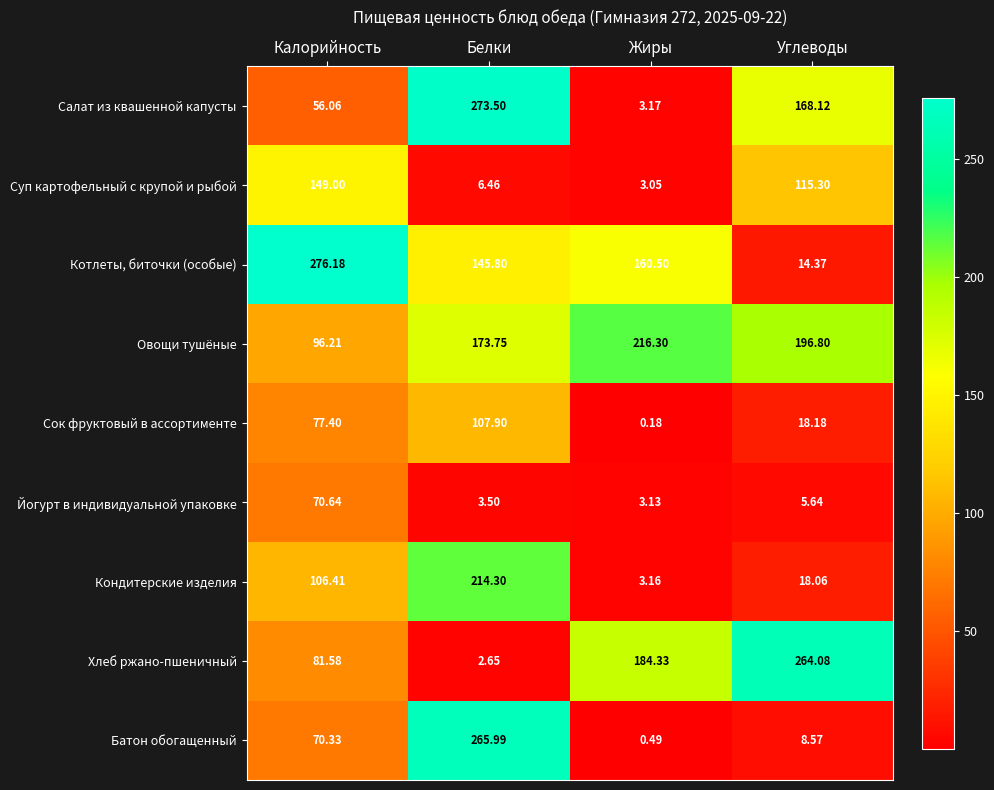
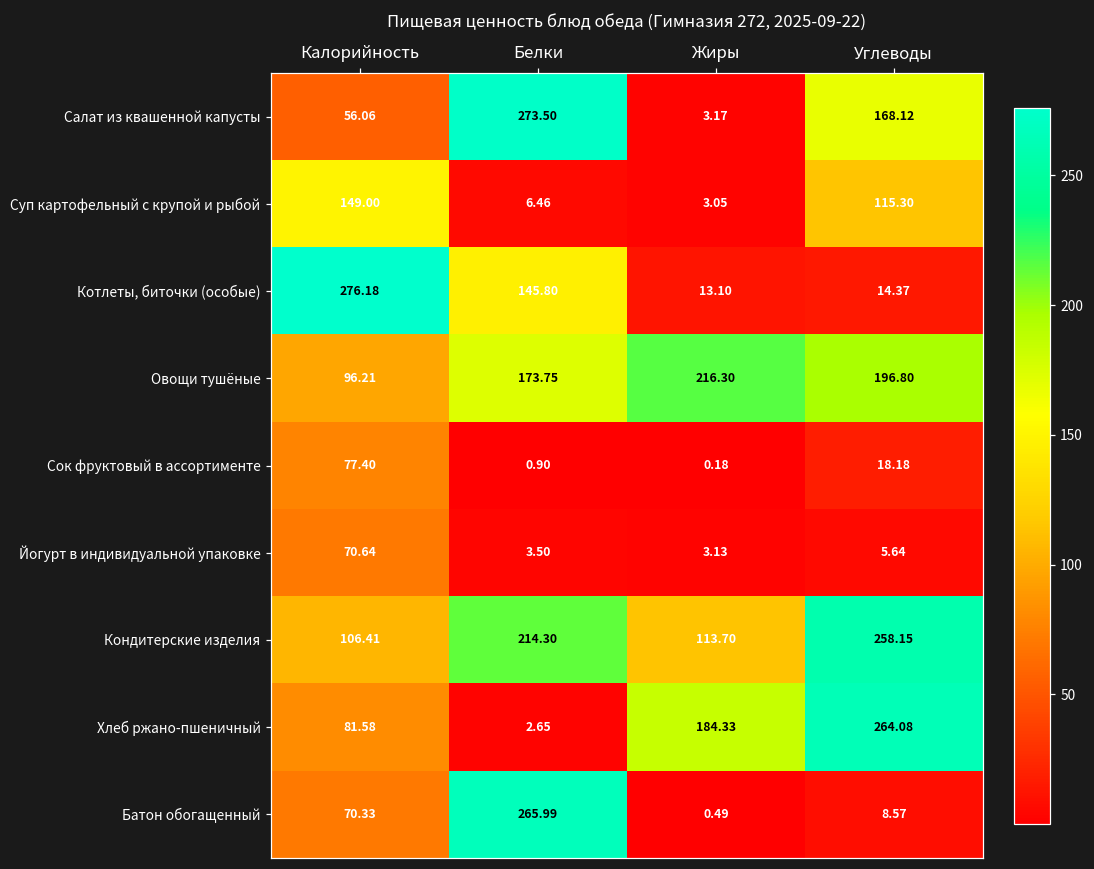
  {
    "Салат из квашенной капусты": {
      "Калорийность": 56.06,
      "Белки": 273.50,
      "Жиры": 3.17,
      "Углеводы": 168.12
    },
    "Суп картофельный с крупой и рыбой": {
      "Калорийность": 149.00,
      "Белки": 6.46,
      "Жиры": 3.05,
      "Углеводы": 115.30
    },
    "Котлеты, биточки (особые)": {
      "Калорийность": 276.18,
      "Белки": 145.80,
-     "Жиры": 160.50,
+     "Жиры": 13.10,
      "Углеводы": 14.37
    },
    "Овощи тушёные": {
      "Калорийность": 96.21,
      "Белки": 173.75,
      "Жиры": 216.30,
      "Углеводы": 196.80
    },
    "Сок фруктовый в ассортименте": {
      "Калорийность": 77.40,
-     "Белки": 107.90,
+     "Белки": 0.90,
      "Жиры": 0.18,
      "Углеводы": 18.18
    },
    "Йогурт в индивидуальной упаковке": {
      "Калорийность": 70.64,
      "Белки": 3.50,
      "Жиры": 3.13,
      "Углеводы": 5.64
    },
    "Кондитерские изделия": {
      "Калорийность": 106.41,
      "Белки": 214.30,
-     "Жиры": 3.16,
-     "Углеводы": 18.06
+     "Жиры": 113.70,
+     "Углеводы": 258.15
    },
    "Хлеб ржано-пшеничный": {
      "Калорийность": 81.58,
      "Белки": 2.65,
      "Жиры": 184.33,
      "Углеводы": 264.08
    },
    "Батон обогащенный": {
      "Калорийность": 70.33,
      "Белки": 265.99,
      "Жиры": 0.49,
      "Углеводы": 8.57
    }
  }
